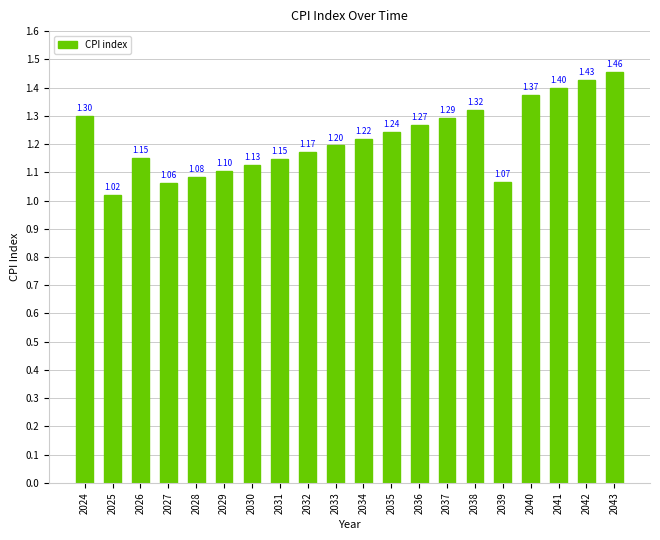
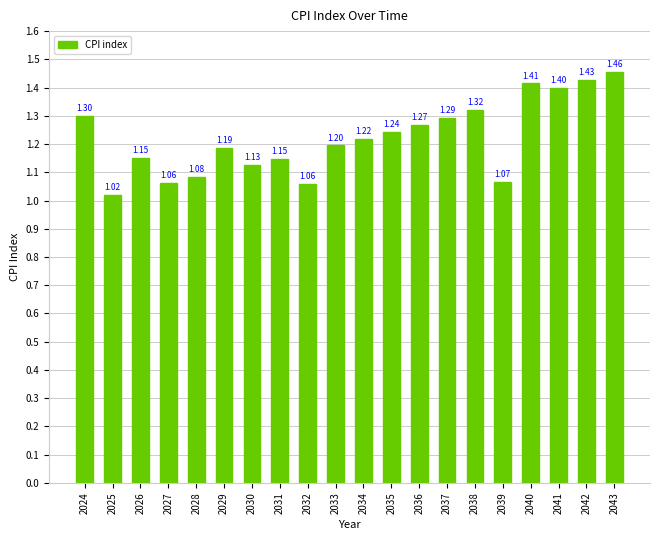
  {
    "2024": 1.30,
    "2025": 1.02,
    "2026": 1.15,
    "2027": 1.06,
    "2028": 1.08,
-   "2029": 1.10,
+   "2029": 1.19,
    "2030": 1.13,
    "2031": 1.15,
-   "2032": 1.17,
+   "2032": 1.06,
    "2033": 1.20,
    "2034": 1.22,
    "2035": 1.24,
    "2036": 1.27,
    "2037": 1.29,
    "2038": 1.32,
    "2039": 1.07,
-   "2040": 1.37,
+   "2040": 1.41,
    "2041": 1.40,
    "2042": 1.43,
    "2043": 1.46
  }
